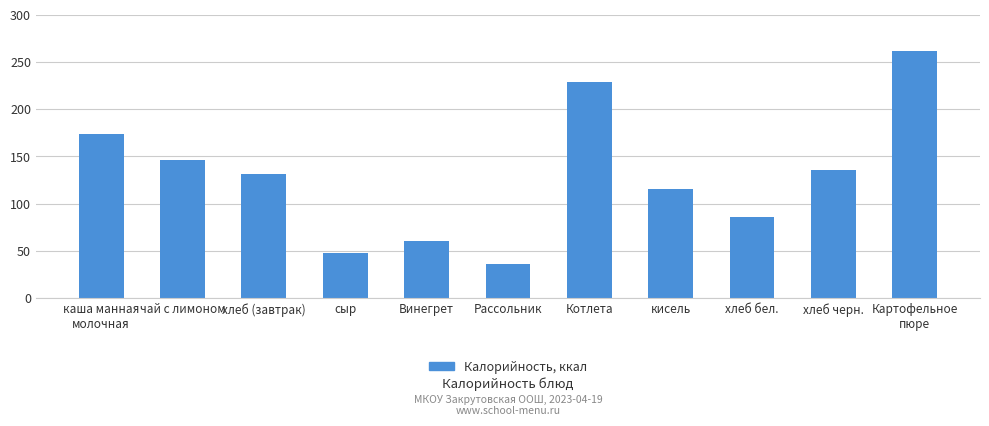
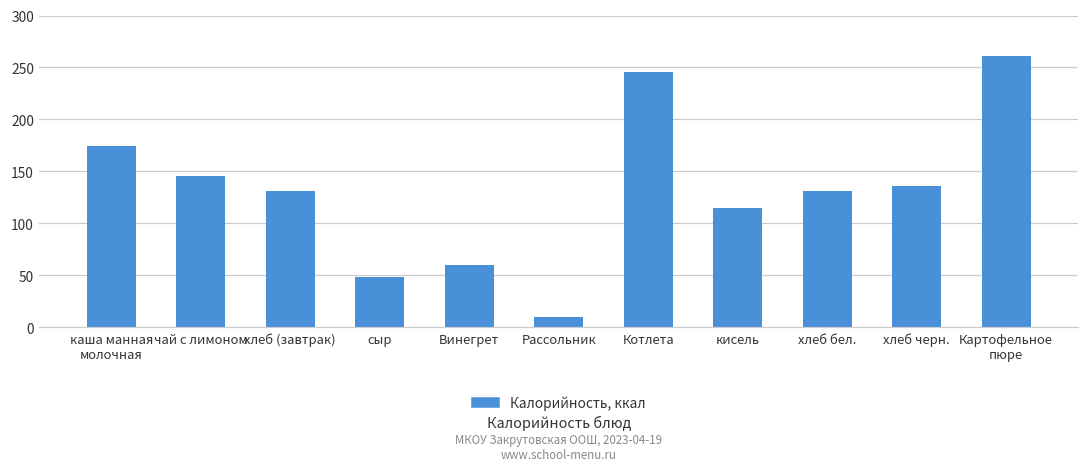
  {
    "каша манная молочная": 170,
    "чай с лимоном": 150,
    "хлеб (завтрак)": 130,
    "сыр": 50,
    "Винегрет": 60,
-   "Рассольник": 40,
-   "Котлета": 230,
+   "Рассольник": 10,
+   "Котлета": 250,
    "кисель": 120,
-   "хлеб бел.": 90,
+   "хлеб бел.": 130,
    "хлеб черн.": 140,
    "Картофельное пюре": 260
  }
